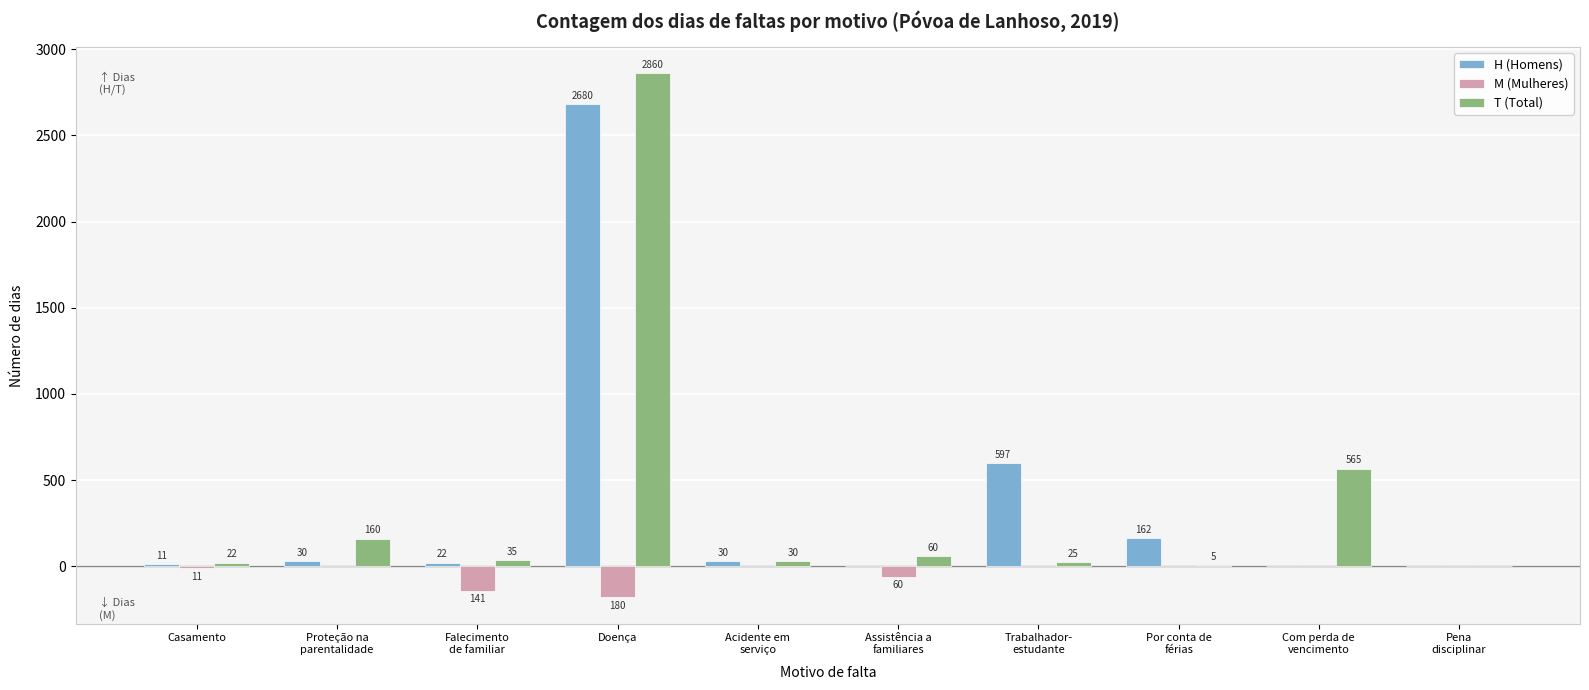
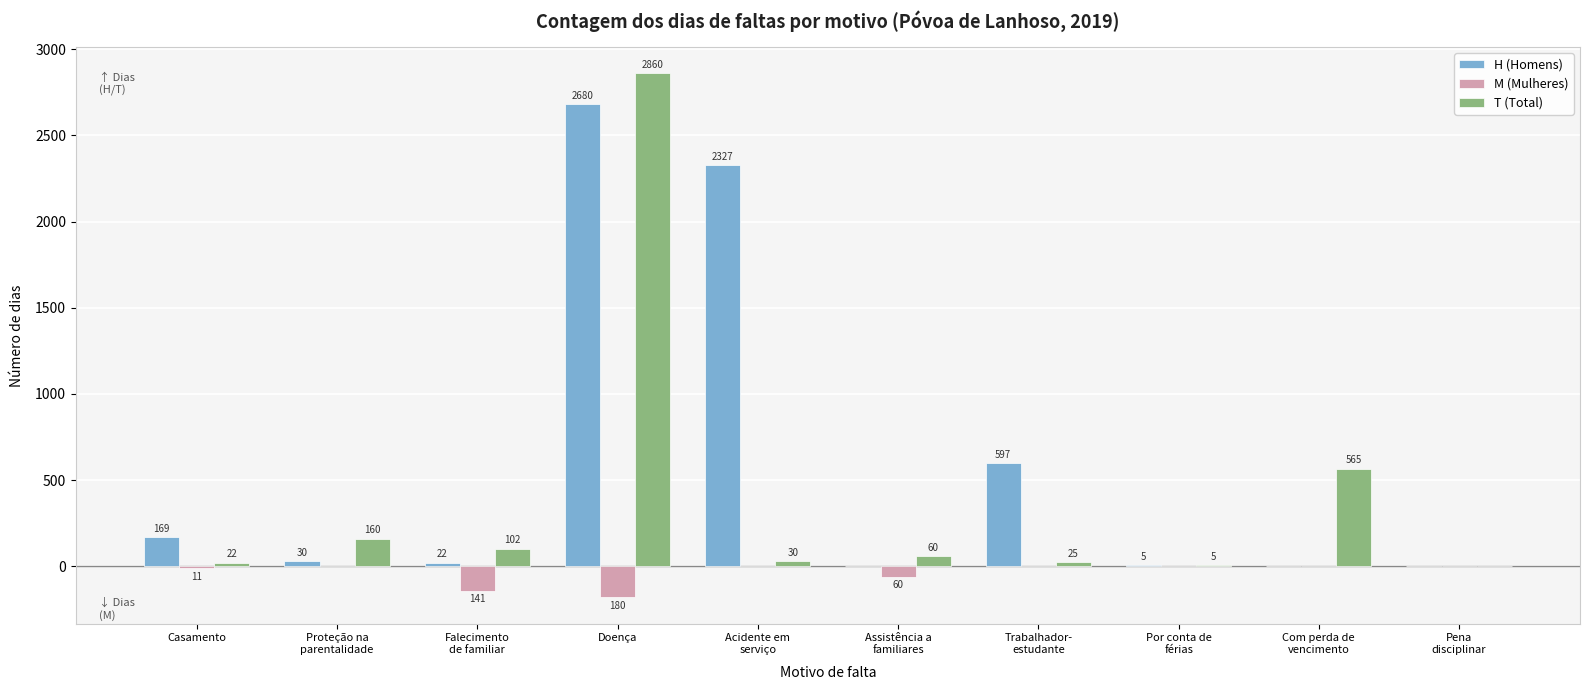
  {
    "H (Homens)": {
-     "Casamento": 11,
+     "Casamento": 169,
      "Proteção na parentalidade": 30,
      "Falecimento de familiar": 22,
      "Doença": 2680,
-     "Acidente em serviço": 30,
+     "Acidente em serviço": 2327,
      "Trabalhador- estudante": 597,
-     "Por conta de férias": 162
+     "Por conta de férias": 5
    },
    "M (Mulheres)": {
      "Proteção na parentalidade": 0,
      "Acidente em serviço": 0,
      "Trabalhador- estudante": 0,
      "Por conta de férias": 0,
      "Com perda de vencimento": 0,
      "Pena disciplinar": 0
    },
    "T (Total)": {
      "Casamento": 22,
      "Proteção na parentalidade": 160,
-     "Falecimento de familiar": 35,
+     "Falecimento de familiar": 102,
      "Doença": 2860,
      "Acidente em serviço": 30,
      "Assistência a familiares": 60,
      "Trabalhador- estudante": 25,
      "Por conta de férias": 5,
      "Com perda de vencimento": 565
    }
  }
